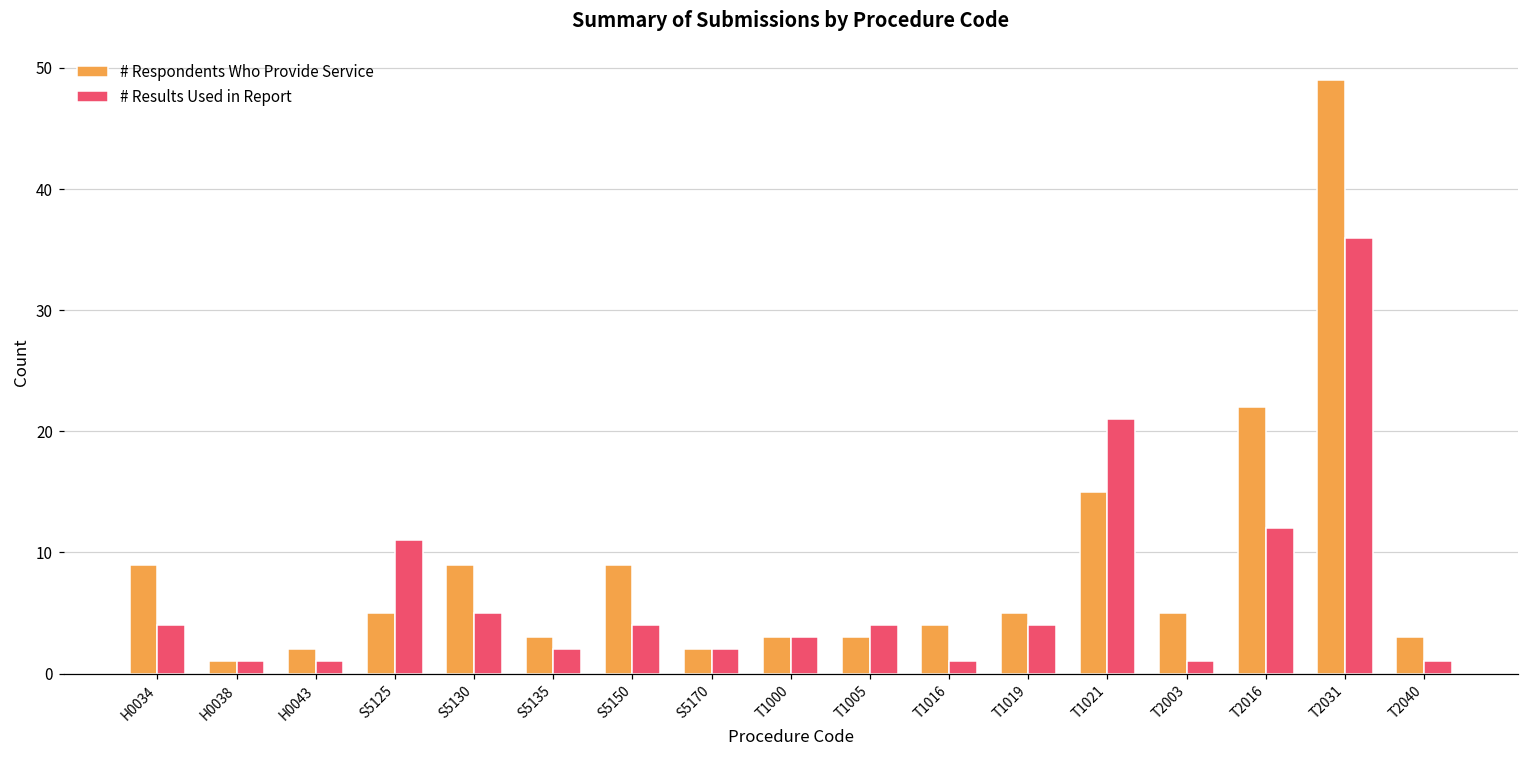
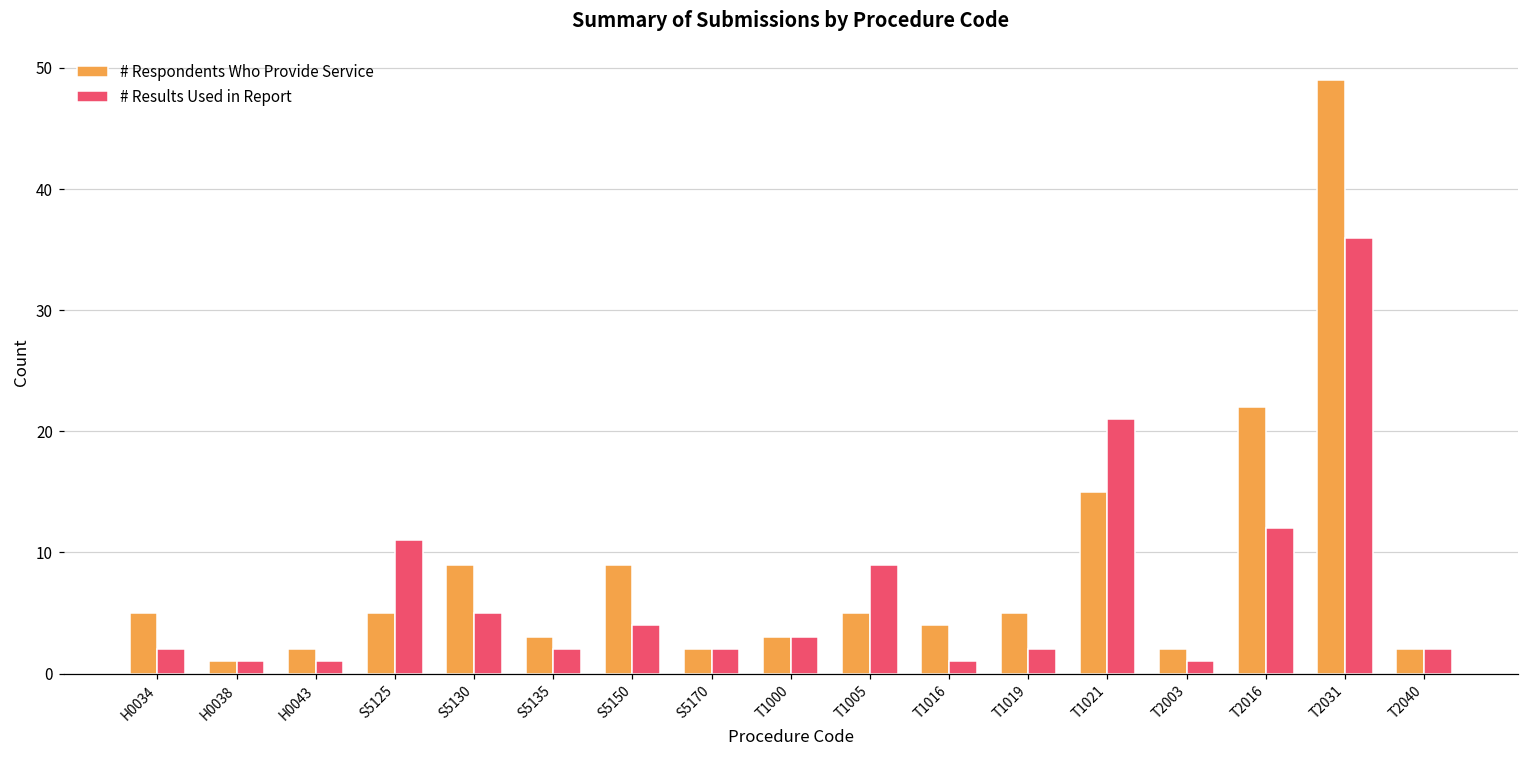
  {
    "# Respondents Who Provide Service": {
-     "H0034": 9,
+     "H0034": 5,
      "H0038": 1,
      "H0043": 2,
      "S5125": 5,
      "S5130": 9,
      "S5135": 3,
      "S5150": 9,
      "S5170": 2,
      "T1000": 3,
-     "T1005": 3,
+     "T1005": 5,
      "T1016": 4,
      "T1019": 5,
      "T1021": 15,
-     "T2003": 5,
+     "T2003": 2,
      "T2016": 22,
      "T2031": 49,
-     "T2040": 3
+     "T2040": 2
    },
    "# Results Used in Report": {
-     "H0034": 4,
+     "H0034": 2,
      "H0038": 1,
      "H0043": 1,
      "S5125": 11,
      "S5130": 5,
      "S5135": 2,
      "S5150": 4,
      "S5170": 2,
      "T1000": 3,
-     "T1005": 4,
+     "T1005": 9,
      "T1016": 1,
-     "T1019": 4,
+     "T1019": 2,
      "T1021": 21,
      "T2003": 1,
      "T2016": 12,
      "T2031": 36,
-     "T2040": 1
+     "T2040": 2
    }
  }
